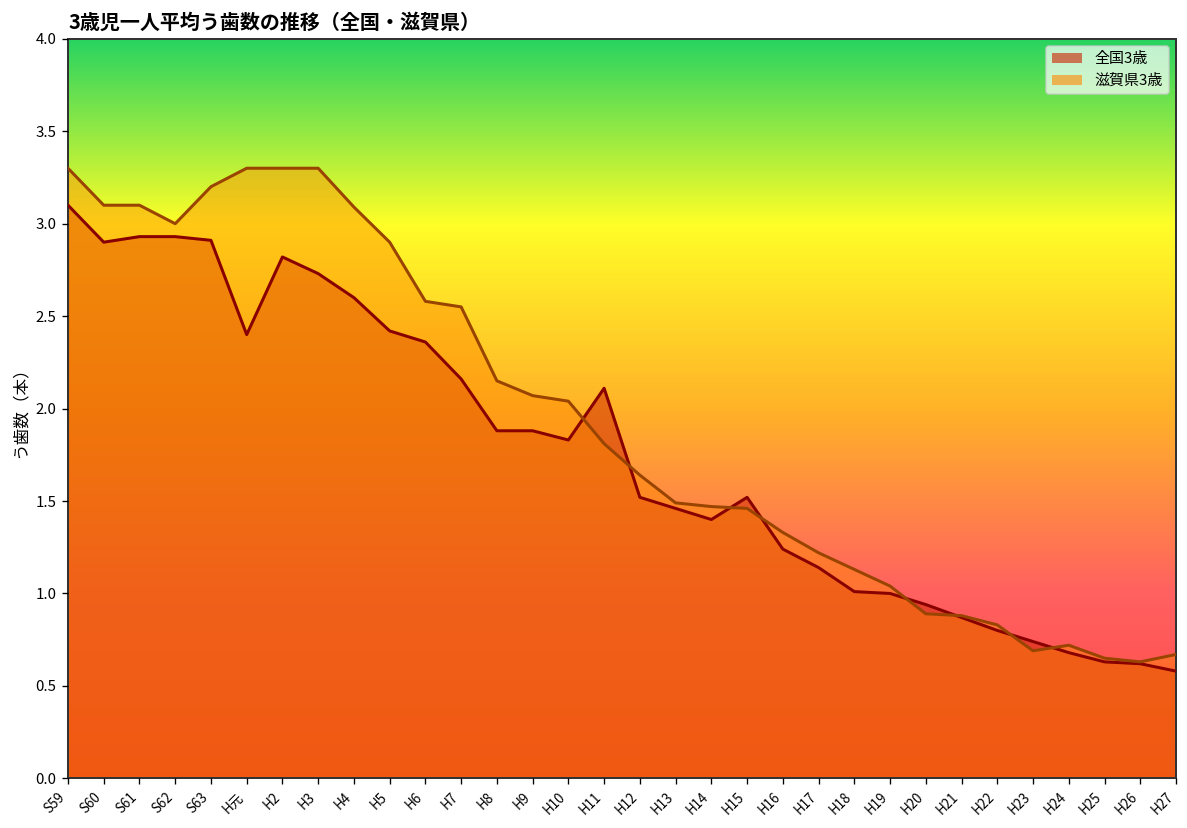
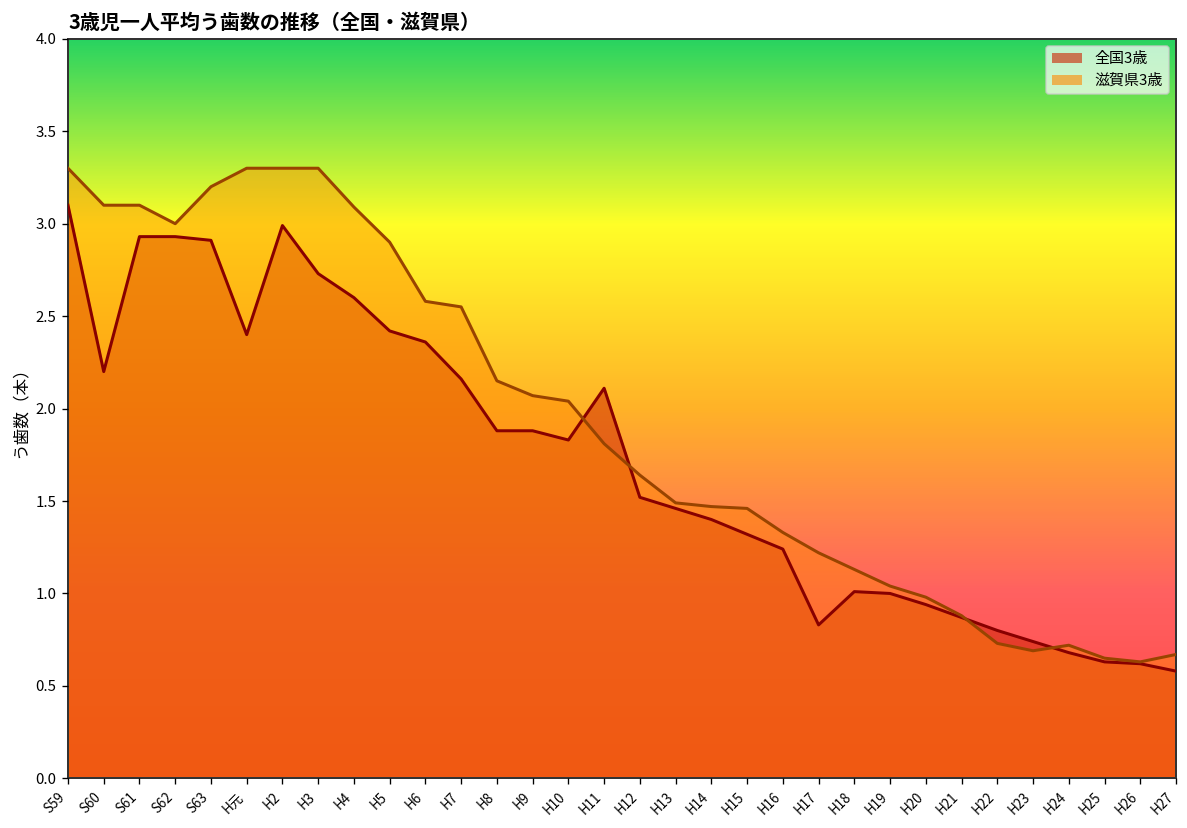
  {
    "全国3歳": {
      "S59": 3.10,
-     "S60": 2.9,
+     "S60": 2.2,
      "S61": 2.93,
      "S62": 2.93,
      "S63": 2.91,
      "H元": 2.40,
-     "H2": 2.82,
+     "H2": 2.99,
      "H3": 2.73,
      "H4": 2.60,
      "H5": 2.42,
      "H6": 2.36,
      "H7": 2.16,
      "H8": 1.88,
      "H9": 1.88,
      "H10": 1.83,
      "H11": 2.11,
      "H12": 1.52,
      "H13": 1.46,
      "H14": 1.40,
-     "H15": 1.52,
+     "H15": 1.32,
      "H16": 1.24,
-     "H17": 1.14,
+     "H17": 0.83,
      "H18": 1.01,
      "H19": 1.00,
      "H20": 0.94,
      "H22": 0.80,
      "H23": 0.74,
      "H24": 0.68,
      "H25": 0.63,
      "H27": 0.58
    },
    "滋賀県3歳": {
      "S59": 3.30,
      "S60": 3.10,
      "S61": 3.10,
      "S62": 3.00,
      "S63": 3.20,
      "H元": 3.30,
      "H2": 3.30,
      "H3": 3.30,
      "H4": 3.09,
      "H5": 2.90,
      "H6": 2.58,
      "H7": 2.55,
      "H8": 2.15,
      "H9": 2.07,
      "H10": 2.04,
      "H11": 1.81,
      "H12": 1.64,
      "H13": 1.49,
      "H14": 1.47,
      "H15": 1.46,
      "H16": 1.33,
      "H17": 1.22,
      "H18": 1.13,
      "H19": 1.04,
-     "H20": 0.89,
-     "H22": 0.83,
+     "H20": 0.98,
+     "H22": 0.73,
      "H23": 0.69,
      "H24": 0.72,
      "H25": 0.65,
      "H27": 0.67
    }
  }
